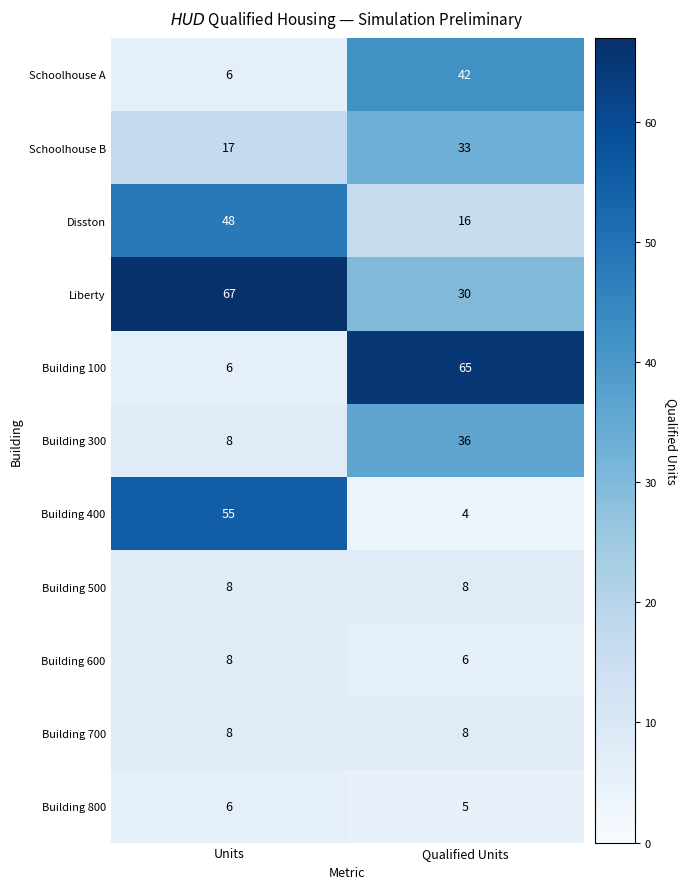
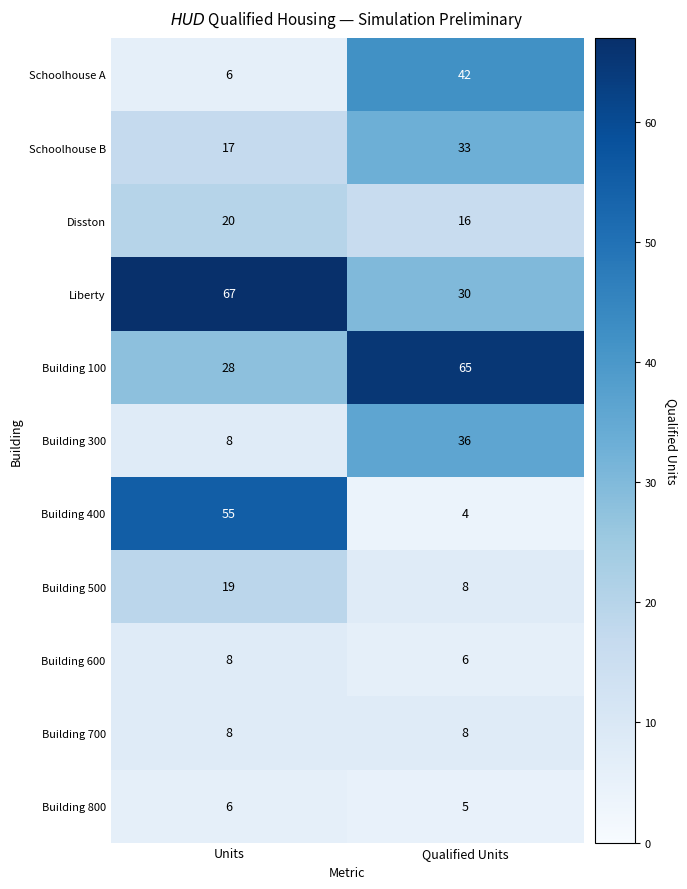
  {
    "Schoolhouse A": {
      "Units": 6,
      "Qualified Units": 42
    },
    "Schoolhouse B": {
      "Units": 17,
      "Qualified Units": 33
    },
    "Disston": {
-     "Units": 48,
+     "Units": 20,
      "Qualified Units": 16
    },
    "Liberty": {
      "Units": 67,
      "Qualified Units": 30
    },
    "Building 100": {
-     "Units": 6,
+     "Units": 28,
      "Qualified Units": 65
    },
    "Building 300": {
      "Units": 8,
      "Qualified Units": 36
    },
    "Building 400": {
      "Units": 55,
      "Qualified Units": 4
    },
    "Building 500": {
-     "Units": 8,
+     "Units": 19,
      "Qualified Units": 8
    },
    "Building 600": {
      "Units": 8,
      "Qualified Units": 6
    },
    "Building 700": {
      "Units": 8,
      "Qualified Units": 8
    },
    "Building 800": {
      "Units": 6,
      "Qualified Units": 5
    }
  }
